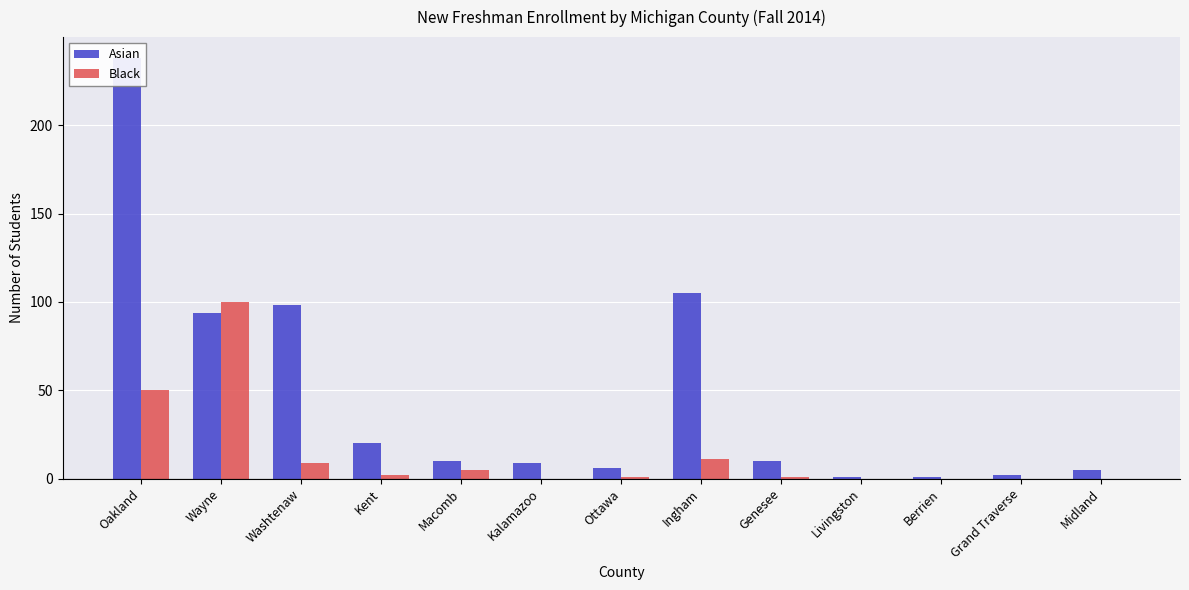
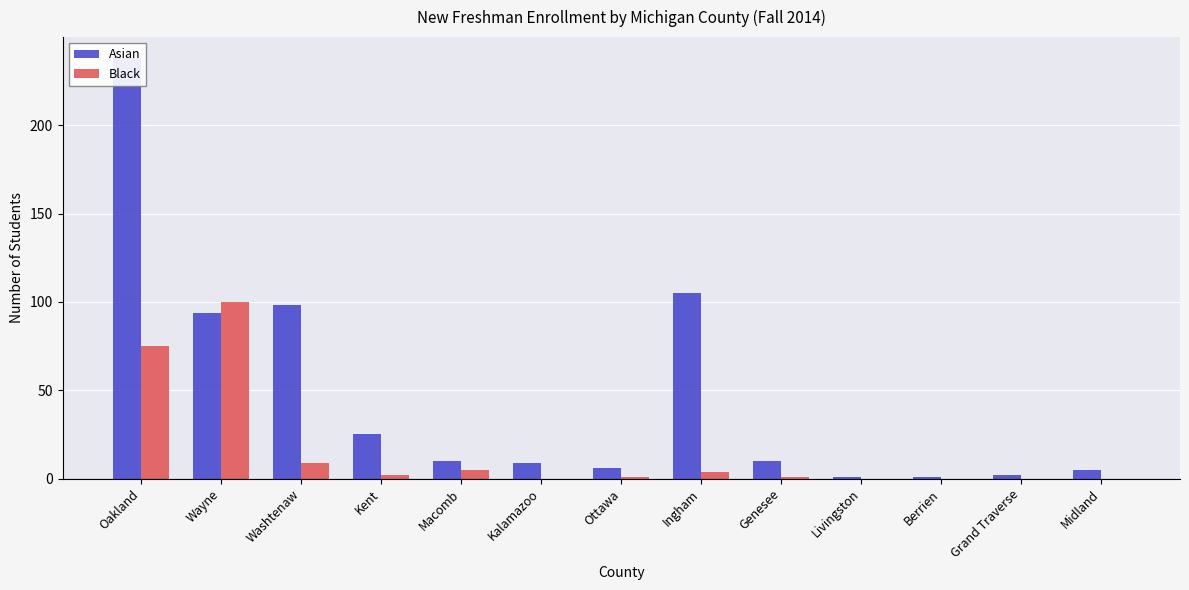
  {
    "Asian": {
      "Wayne": 94,
      "Washtenaw": 98,
-     "Kent": 20,
+     "Kent": 25,
      "Macomb": 10,
      "Kalamazoo": 9,
      "Ottawa": 6,
      "Ingham": 105,
      "Genesee": 10,
      "Grand Traverse": 2,
      "Midland": 5
    },
    "Black": {
-     "Oakland": 50,
+     "Oakland": 75,
      "Wayne": 100,
      "Washtenaw": 9,
      "Kent": 2,
      "Macomb": 5,
      "Kalamazoo": 0,
-     "Ingham": 11,
+     "Ingham": 4,
      "Livingston": 0,
      "Berrien": 0,
      "Grand Traverse": 0,
      "Midland": 0
    }
  }
